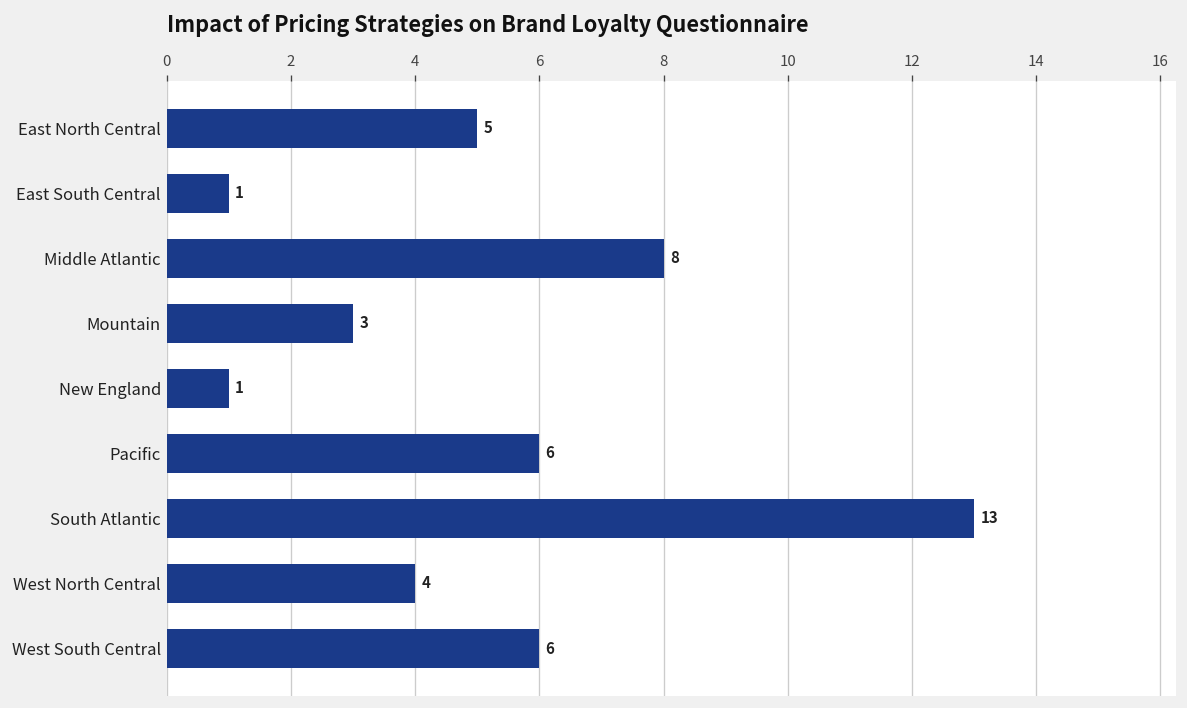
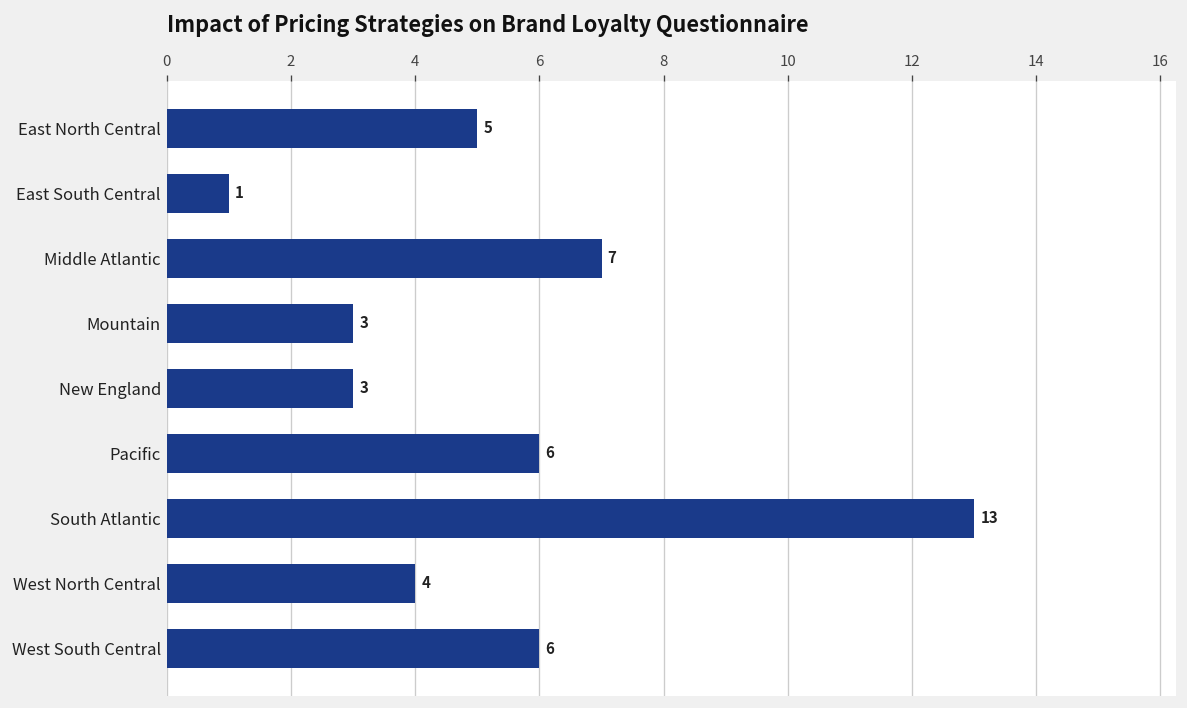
  {
    "East North Central": 5,
    "East South Central": 1,
-   "Middle Atlantic": 8,
+   "Middle Atlantic": 7,
    "Mountain": 3,
-   "New England": 1,
+   "New England": 3,
    "Pacific": 6,
    "South Atlantic": 13,
    "West North Central": 4,
    "West South Central": 6
  }
